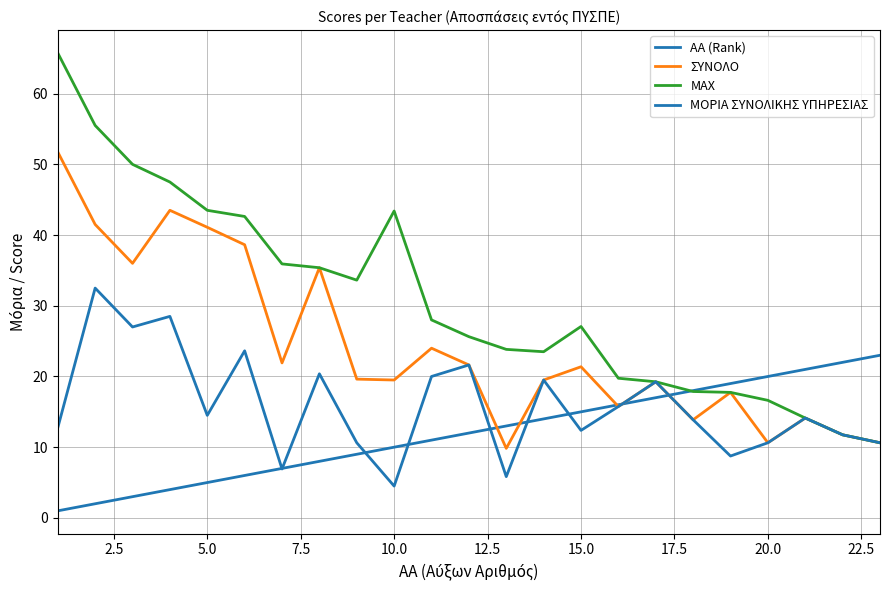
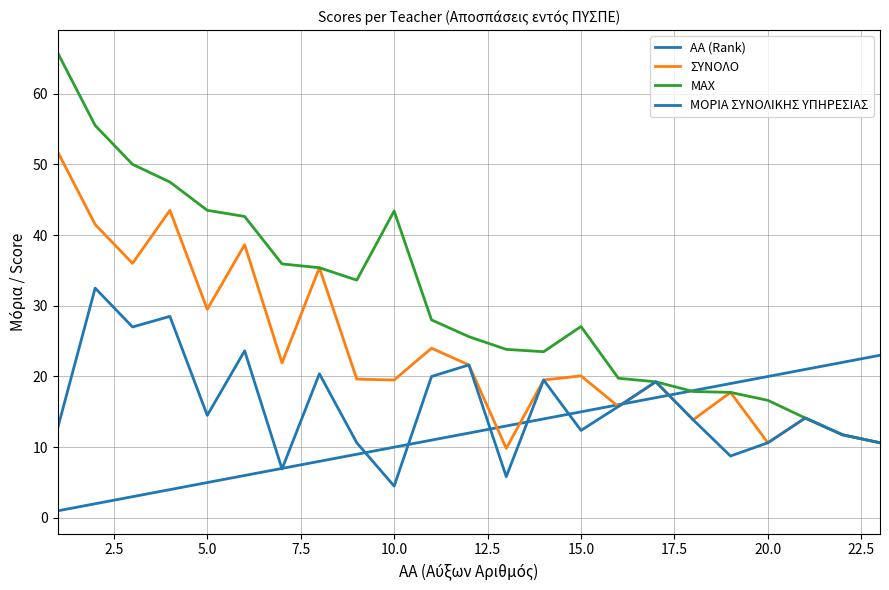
  {
    "ΣΥΝΟΛΟ": {
-     "5.0": 41,
+     "5.0": 30,
      "10.0": 20,
-     "15.0": 21
+     "15.0": 20
    },
    "ΜΑΧ": {
      "5.0": 44,
      "10.0": 43,
      "15.0": 27,
      "20.0": 17
    }
  }
